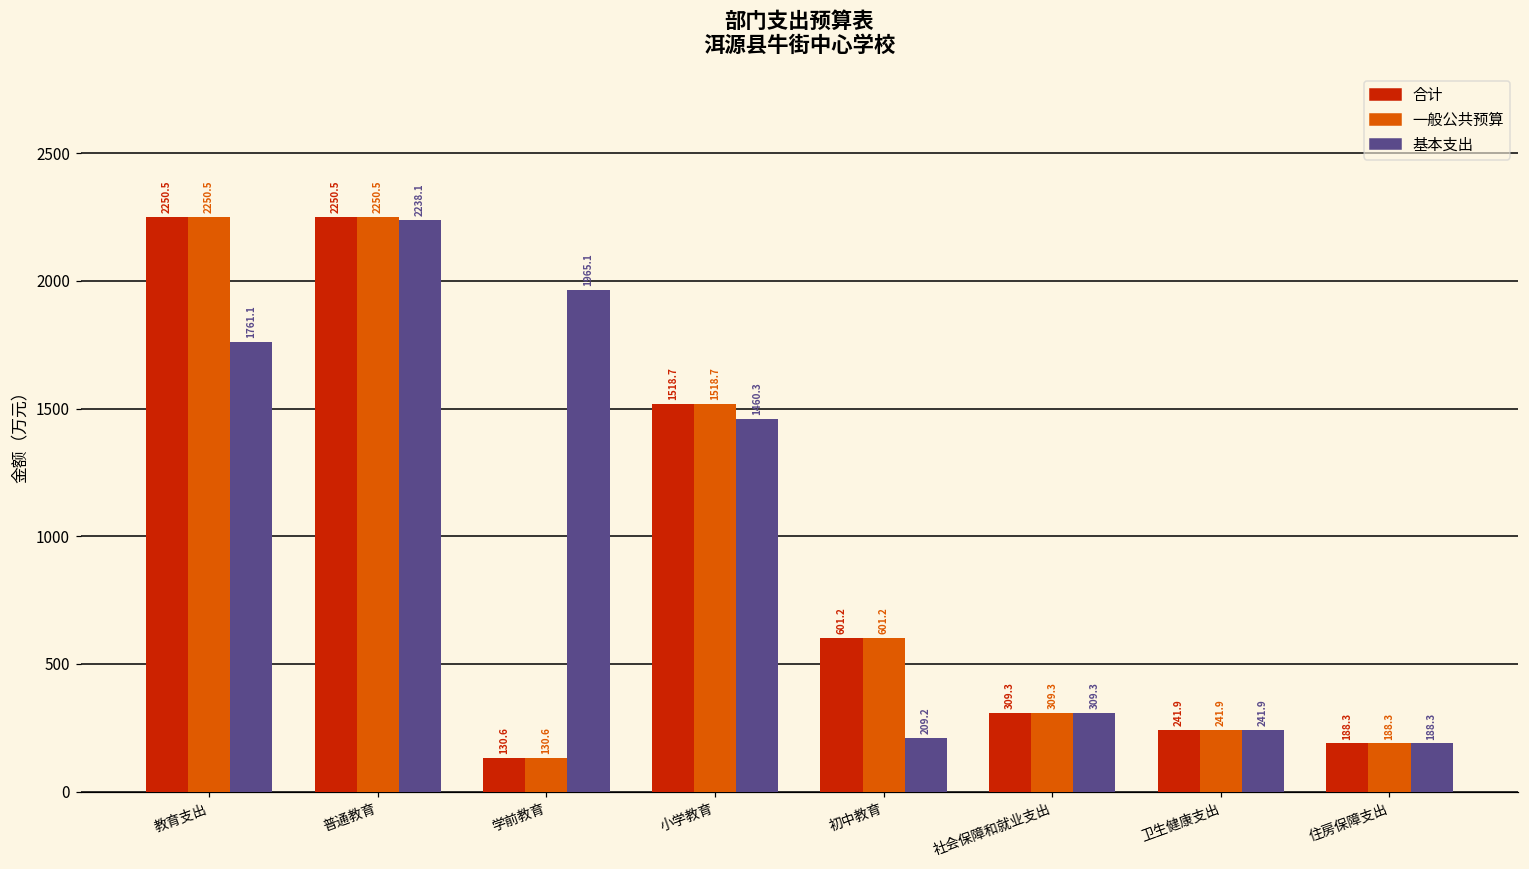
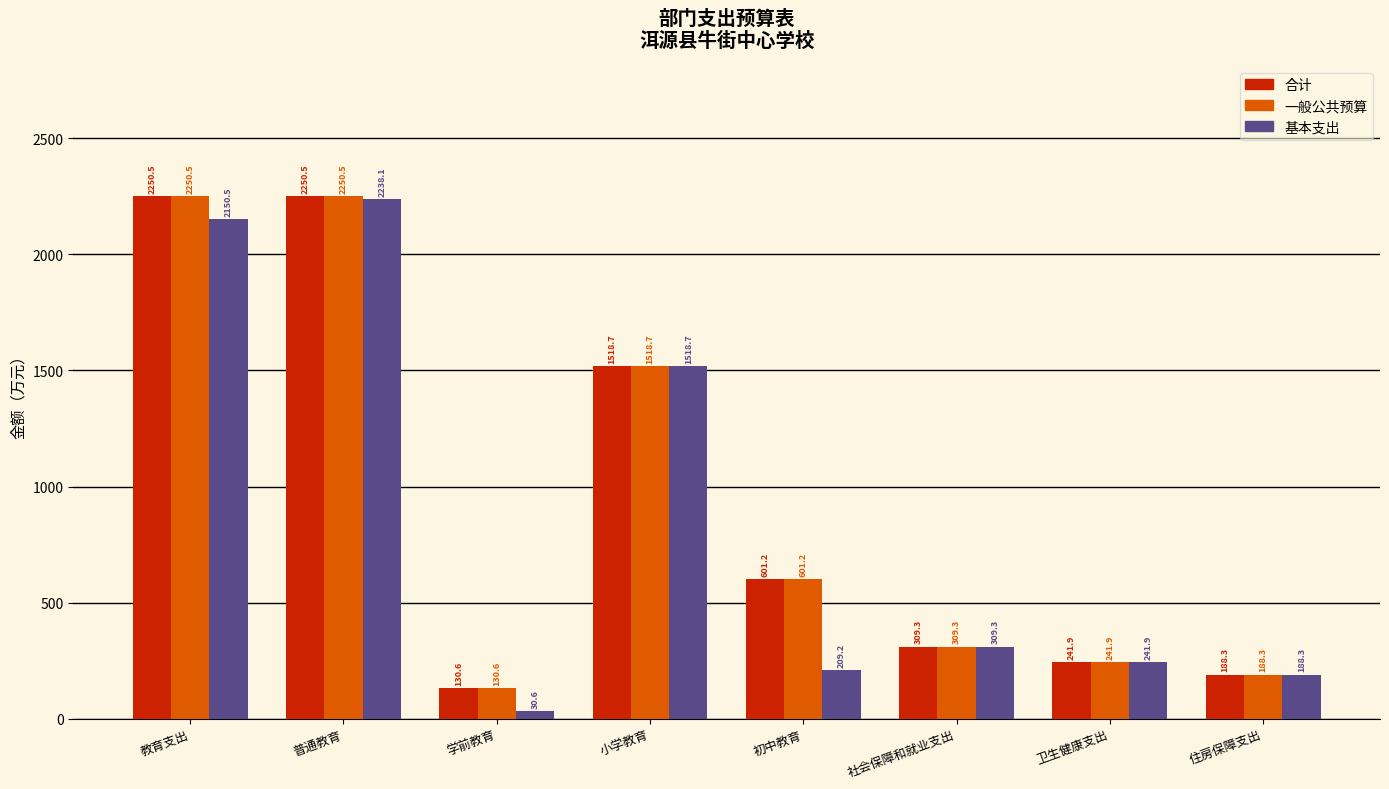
  {
    "基本支出": {
-     "教育支出": 1761.1,
+     "教育支出": 2150.5,
      "普通教育": 2238.1,
-     "学前教育": 1965.1,
-     "小学教育": 1460.3,
+     "学前教育": 30.6,
+     "小学教育": 1518.7,
      "初中教育": 209.2,
      "社会保障和就业支出": 309.3,
      "卫生健康支出": 241.9,
      "住房保障支出": 188.3
    }
  }
